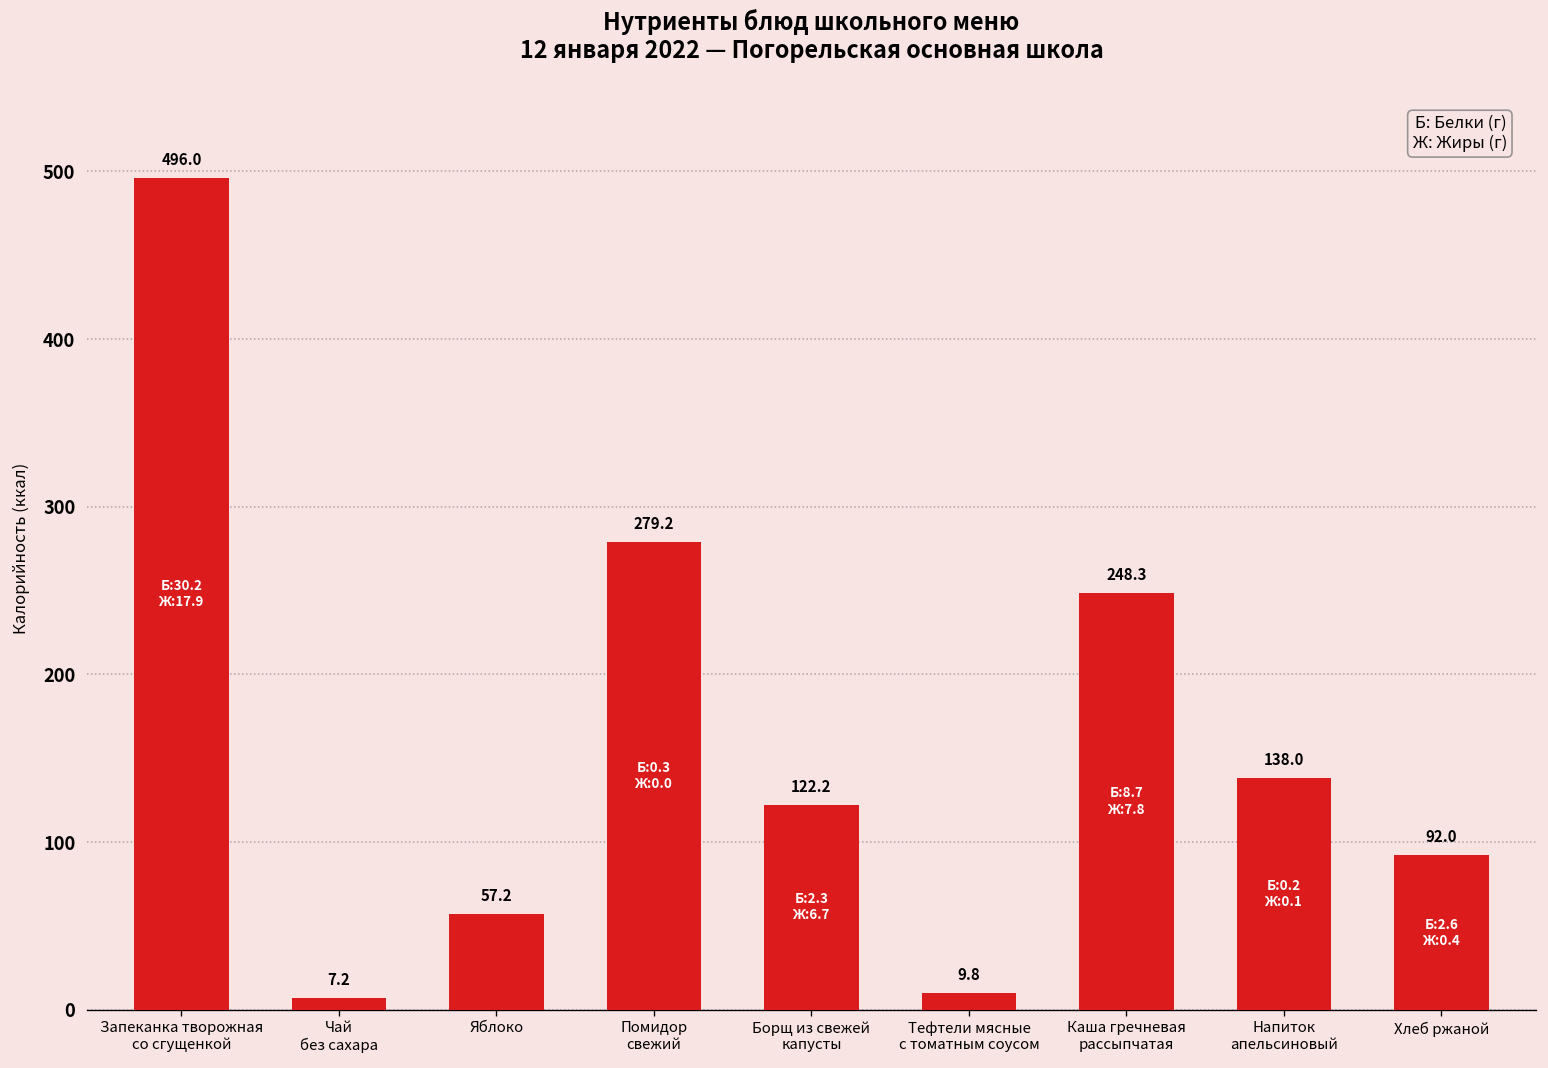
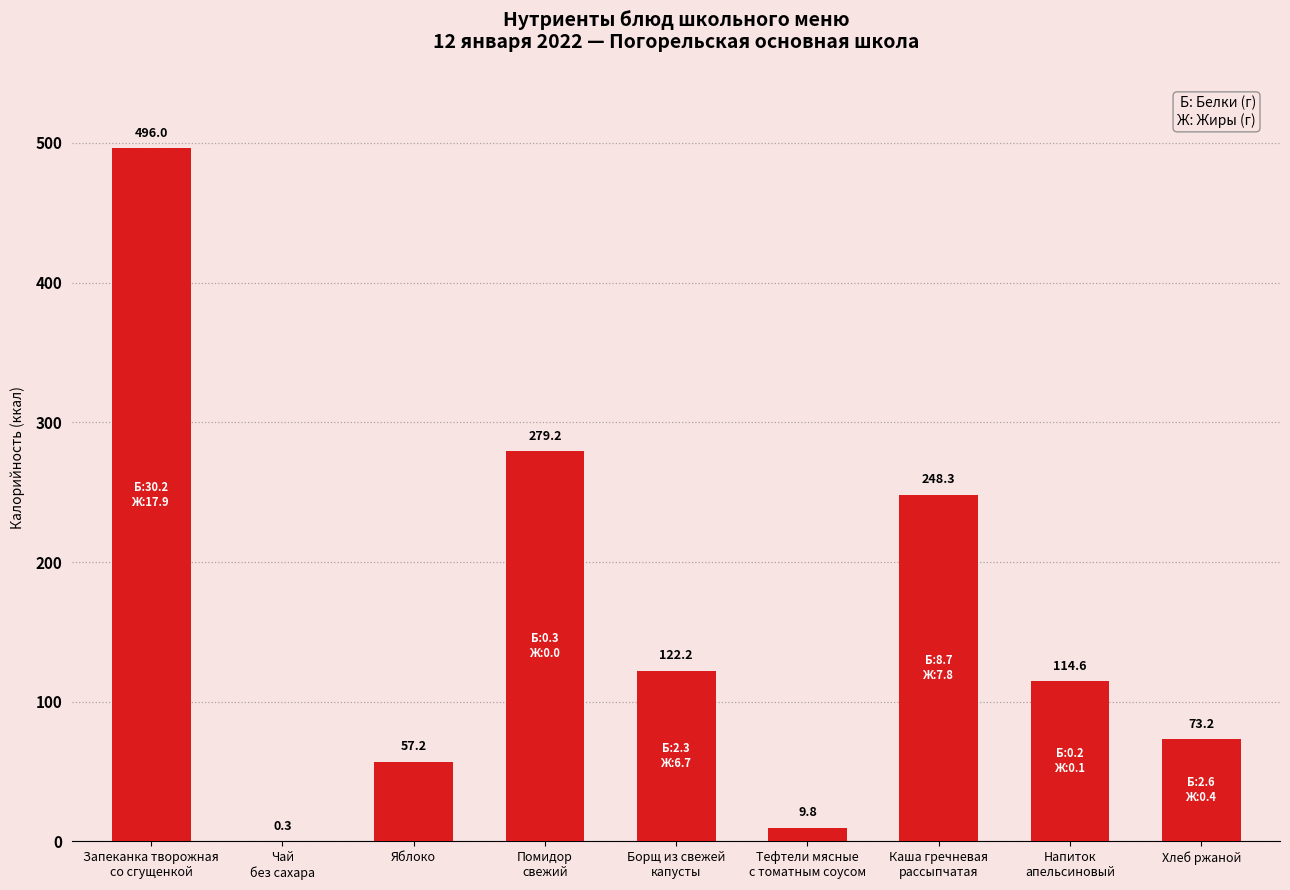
  {
    "Запеканка творожная со сгущенкой": 496.0,
-   "Чай без сахара": 7.2,
+   "Чай без сахара": 0.3,
    "Яблоко": 57.2,
    "Помидор свежий": 279.2,
    "Борщ из свежей капусты": 122.2,
    "Тефтели мясные с томатным соусом": 9.8,
    "Каша гречневая рассыпчатая": 248.3,
-   "Напиток апельсиновый": 138.0,
-   "Хлеб ржаной": 92.0
+   "Напиток апельсиновый": 114.6,
+   "Хлеб ржаной": 73.2
  }
